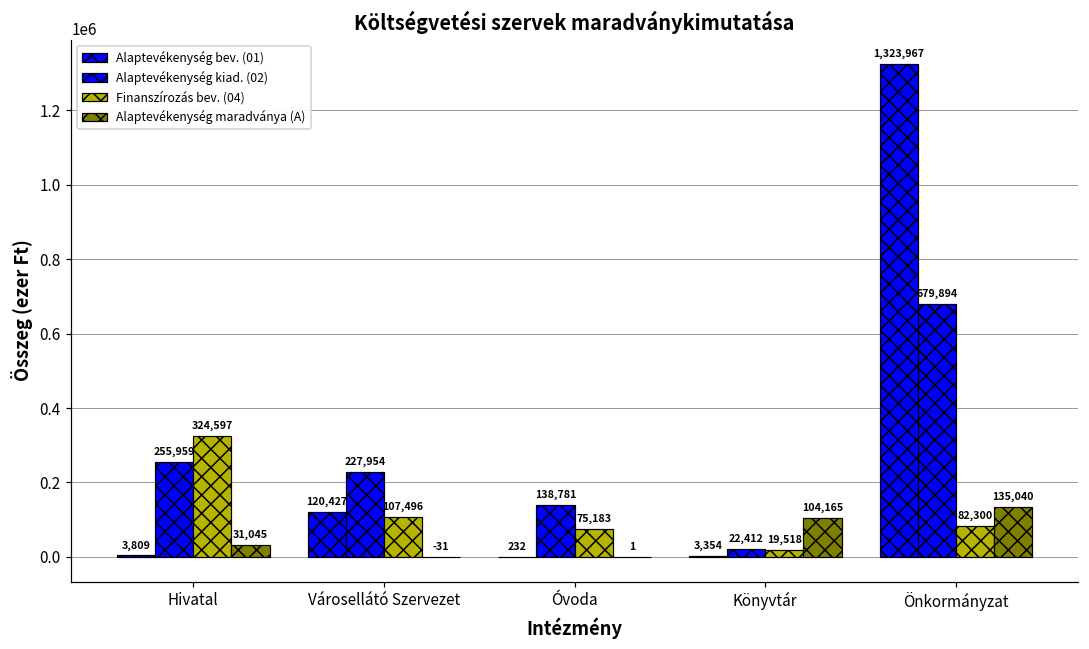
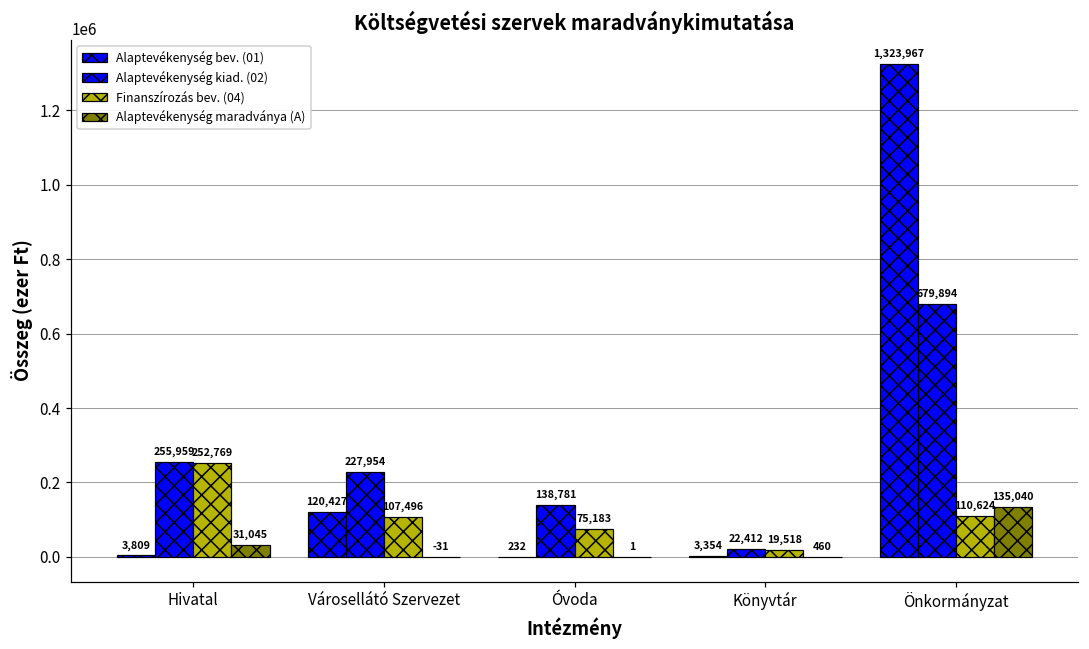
  {
    "Finanszírozás bev. (04)": {
-     "Hivatal": "324,597",
+     "Hivatal": "252,769",
      "Városellátó Szervezet": "107,496",
      "Óvoda": "75,183",
      "Könyvtár": "19,518",
-     "Önkormányzat": "82,300"
+     "Önkormányzat": "110,624"
    },
    "Alaptevékenység maradványa (A)": {
      "Hivatal": "31,045",
      "Városellátó Szervezet": "-31",
      "Óvoda": "1",
-     "Könyvtár": "104,165",
+     "Könyvtár": "460",
      "Önkormányzat": "135,040"
    }
  }
